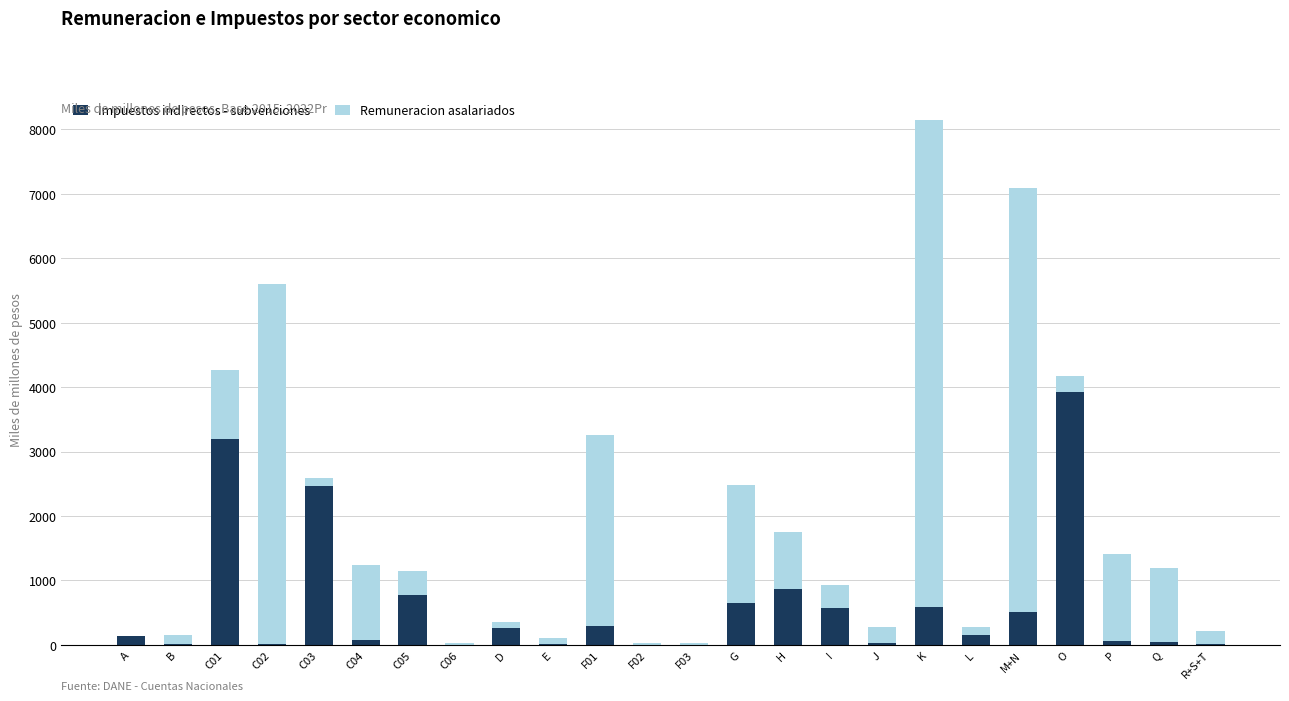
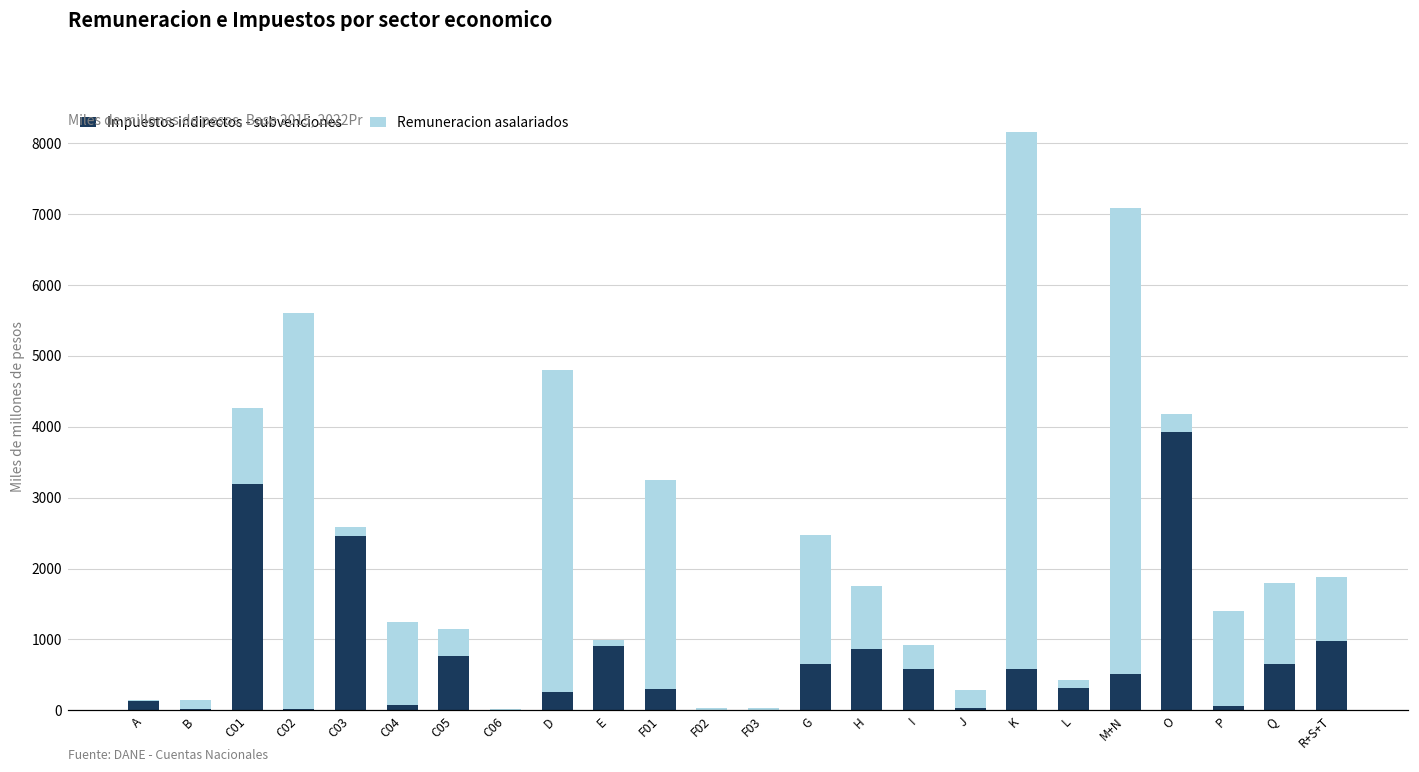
  {
    "Impuestos indirectos - subvenciones": {
      "A": 100,
      "C01": 3200,
      "C03": 2500,
      "C04": 100,
      "C05": 800,
      "D": 300,
-     "E": 0,
+     "E": 900,
      "F01": 300,
      "G": 700,
      "H": 900,
      "I": 600,
      "K": 600,
-     "L": 200,
+     "L": 300,
      "M+N": 500,
      "O": 3900,
      "P": 100,
-     "Q": 0,
-     "R+S+T": 0
+     "Q": 700,
+     "R+S+T": 1000
    },
    "Remuneracion asalariados": {
      "B": 100,
      "C01": 1100,
      "C02": 5600,
      "C03": 100,
      "C04": 1200,
      "C05": 400,
-     "D": 100,
+     "D": 4500,
      "E": 100,
      "F01": 3000,
      "G": 1800,
      "H": 900,
      "I": 400,
      "J": 300,
      "K": 7600,
      "L": 100,
      "M+N": 6600,
      "O": 200,
      "P": 1300,
      "Q": 1100,
-     "R+S+T": 200
+     "R+S+T": 900
    }
  }
